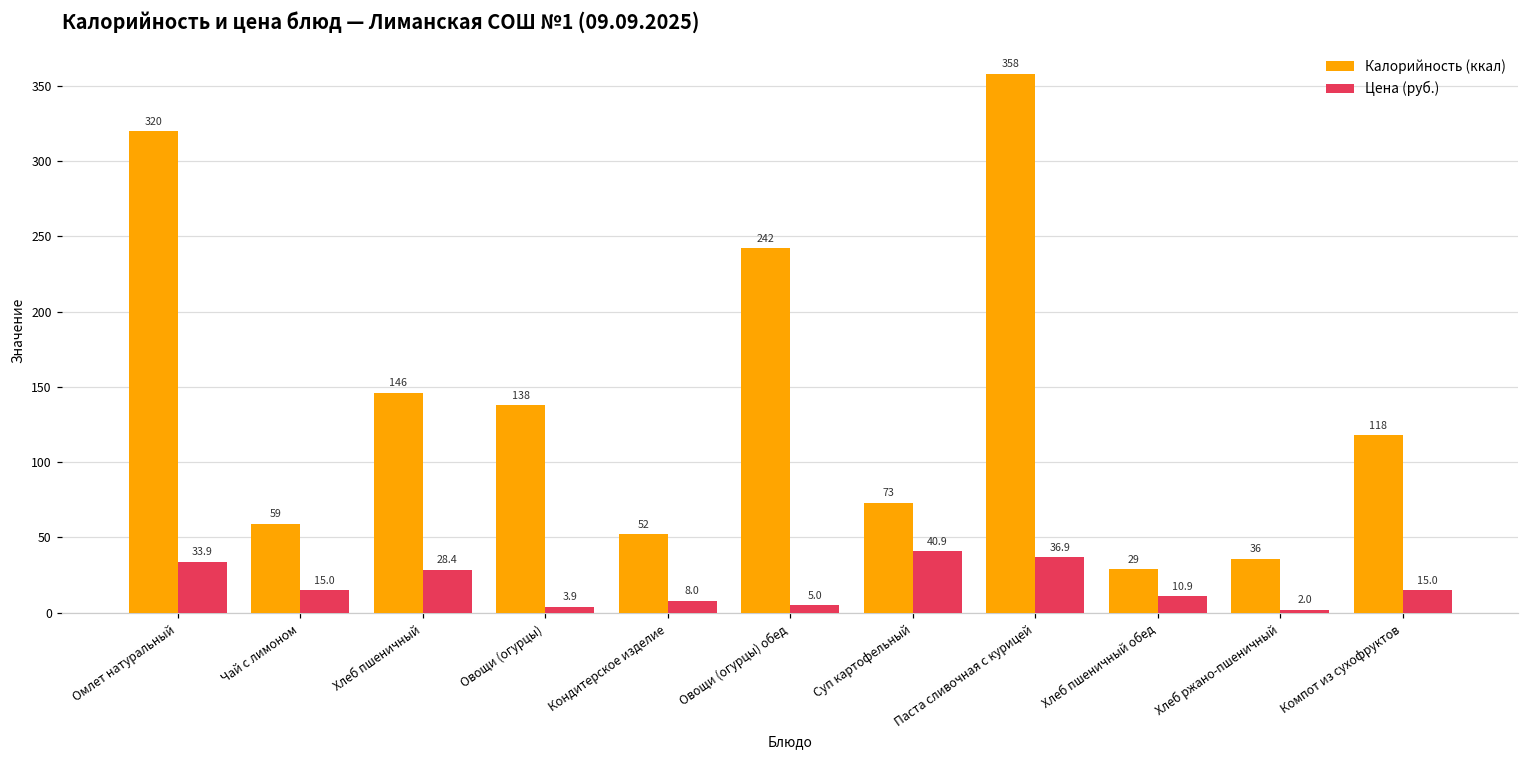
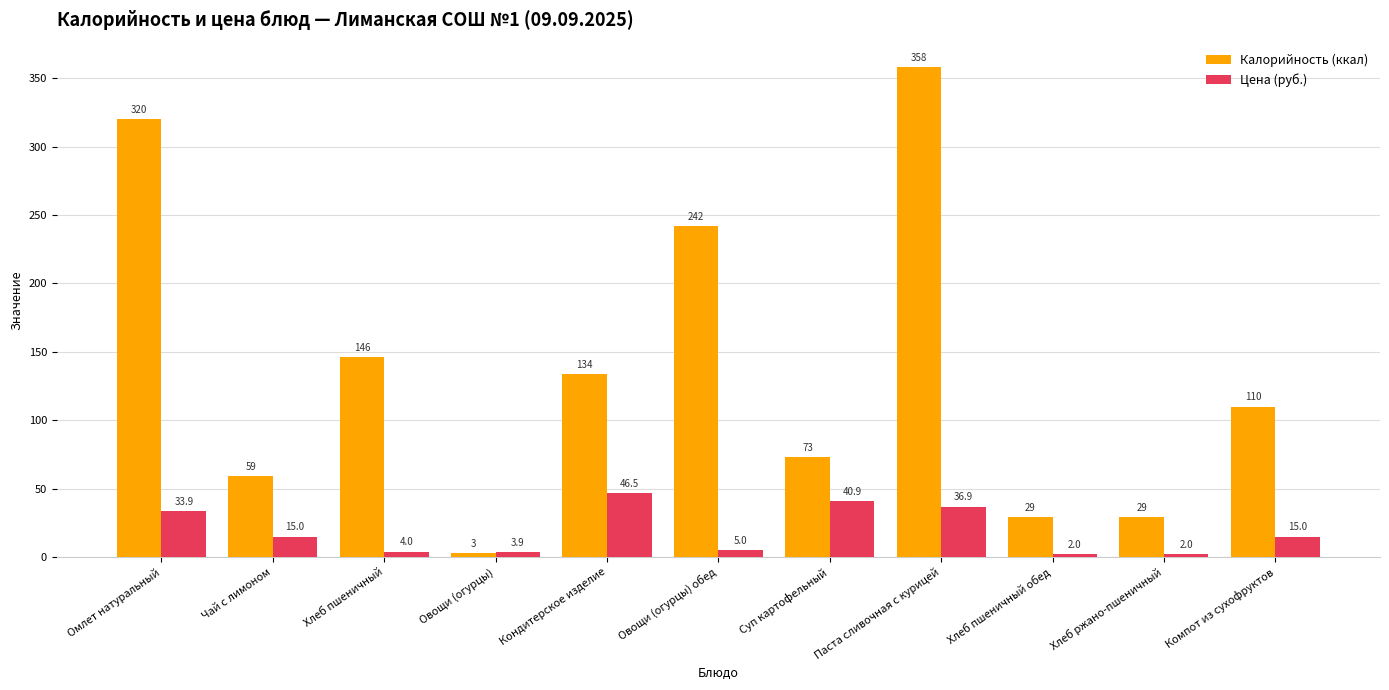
  {
    "Калорийность (ккал)": {
      "Омлет натуральный": 320,
      "Чай с лимоном": 59,
      "Хлеб пшеничный": 146,
-     "Овощи (огурцы)": 138,
-     "Кондитерское изделие": 52,
+     "Овощи (огурцы)": 3,
+     "Кондитерское изделие": 134,
      "Овощи (огурцы) обед": 242,
      "Суп картофельный": 73,
      "Паста сливочная с курицей": 358,
      "Хлеб пшеничный обед": 29,
-     "Хлеб ржано-пшеничный": 36,
-     "Компот из сухофруктов": 118
+     "Хлеб ржано-пшеничный": 29,
+     "Компот из сухофруктов": 110
    },
    "Цена (руб.)": {
      "Омлет натуральный": 33.9,
      "Чай с лимоном": 15.0,
-     "Хлеб пшеничный": 28.4,
+     "Хлеб пшеничный": 4.0,
      "Овощи (огурцы)": 3.9,
-     "Кондитерское изделие": 8.0,
+     "Кондитерское изделие": 46.5,
      "Овощи (огурцы) обед": 5.0,
      "Суп картофельный": 40.9,
      "Паста сливочная с курицей": 36.9,
-     "Хлеб пшеничный обед": 10.9,
+     "Хлеб пшеничный обед": 2.0,
      "Хлеб ржано-пшеничный": 2.0,
      "Компот из сухофруктов": 15.0
    }
  }
